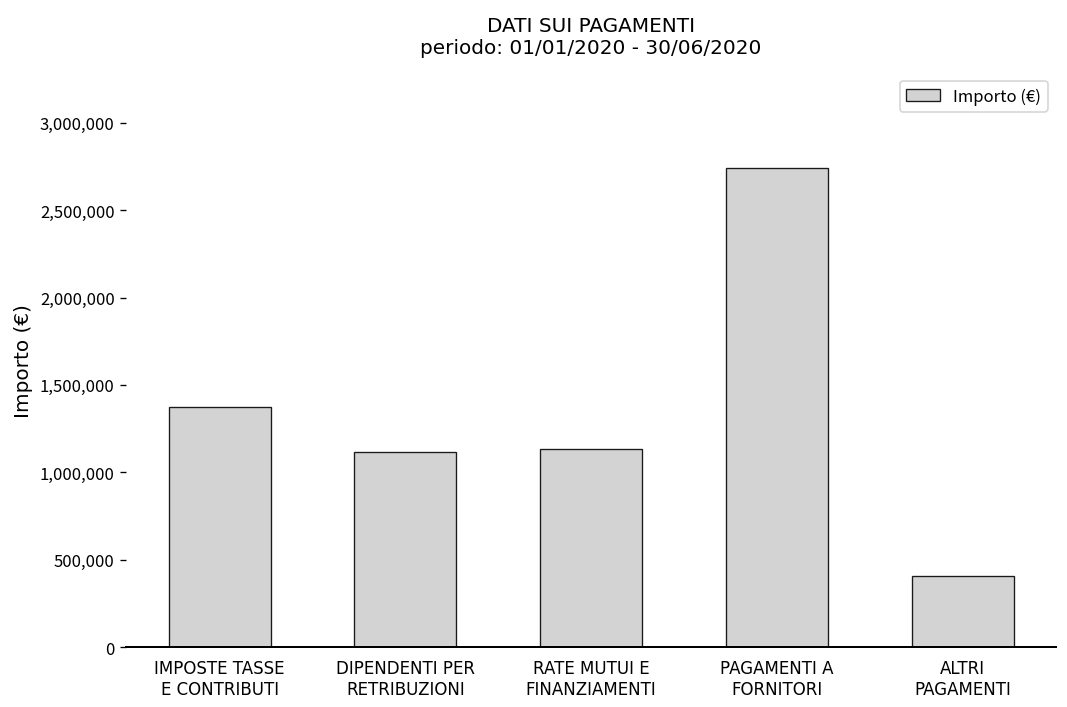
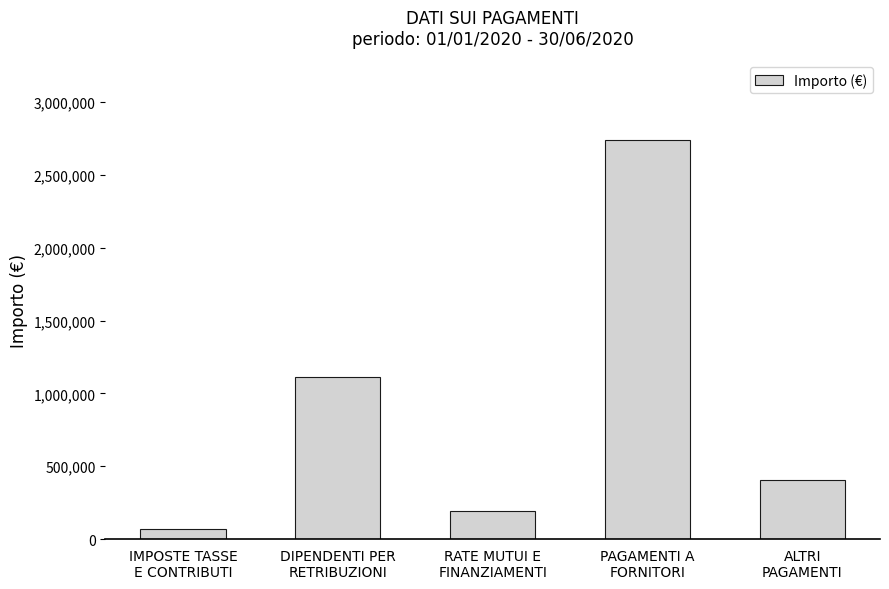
  {
-   "IMPOSTE TASSE E CONTRIBUTI": "1,370,000",
+   "IMPOSTE TASSE E CONTRIBUTI": "70,000",
    "DIPENDENTI PER RETRIBUZIONI": "1,120,000",
-   "RATE MUTUI E FINANZIAMENTI": "1,130,000",
+   "RATE MUTUI E FINANZIAMENTI": "200,000",
    "PAGAMENTI A FORNITORI": "2,740,000",
    "ALTRI PAGAMENTI": "410,000"
  }
